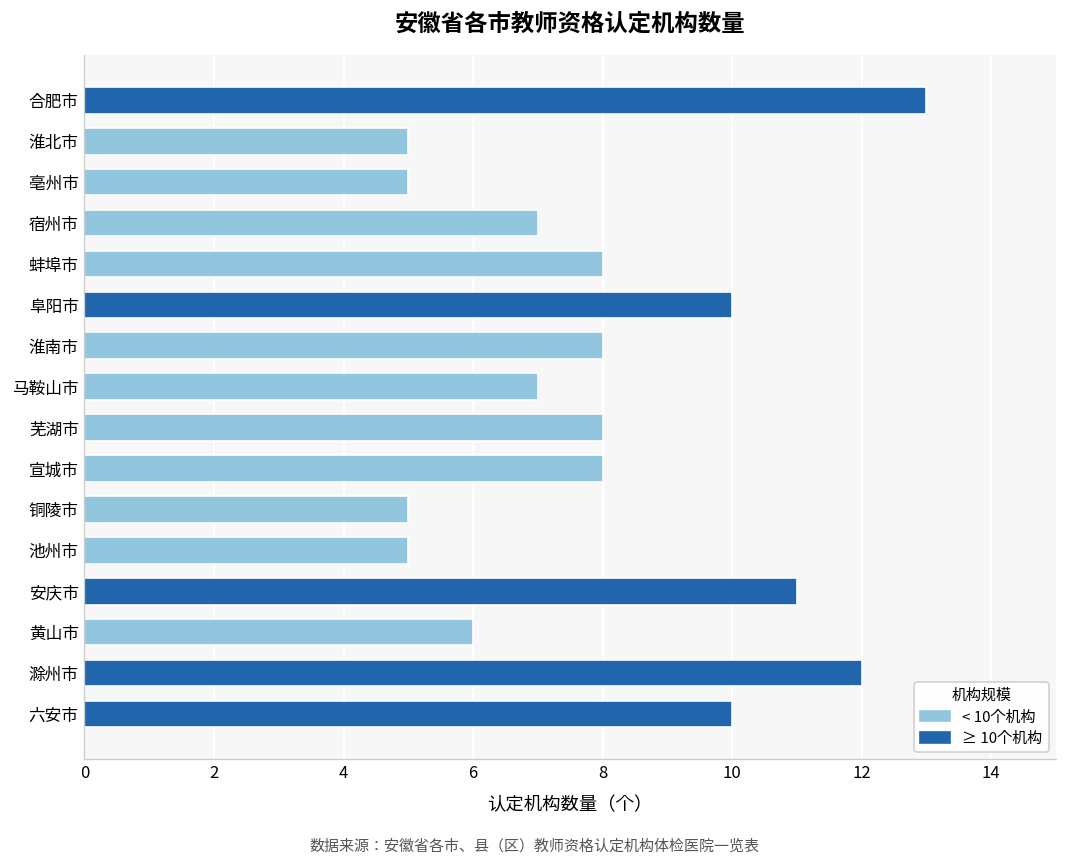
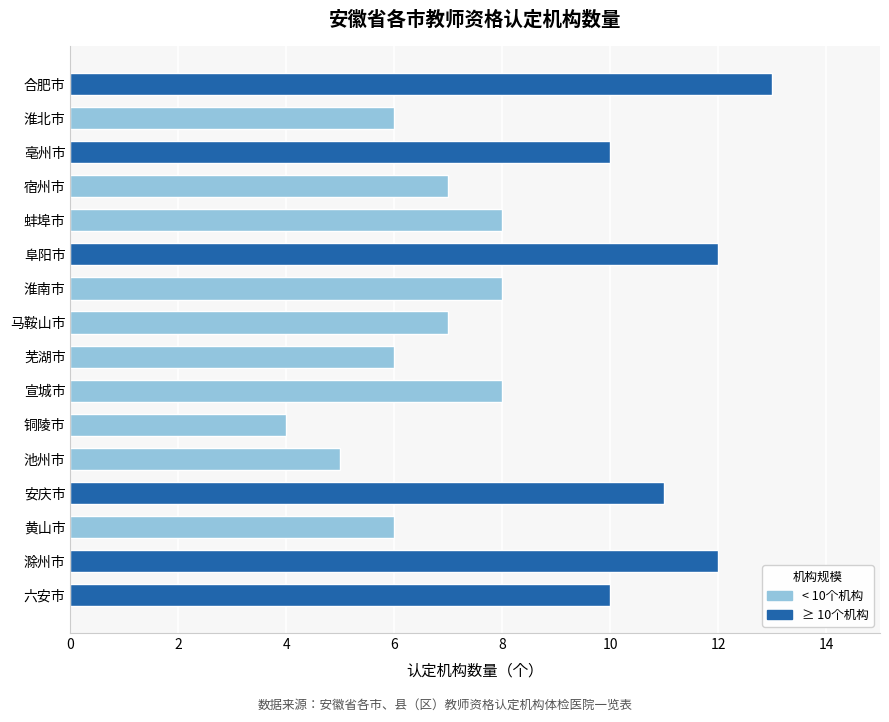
  {
    "合肥市": 13,
-   "淮北市": 5,
-   "亳州市": 5,
+   "淮北市": 6,
+   "亳州市": 10,
    "宿州市": 7,
    "蚌埠市": 8,
-   "阜阳市": 10,
+   "阜阳市": 12,
    "淮南市": 8,
    "马鞍山市": 7,
-   "芜湖市": 8,
+   "芜湖市": 6,
    "宣城市": 8,
-   "铜陵市": 5,
+   "铜陵市": 4,
    "池州市": 5,
    "安庆市": 11,
    "黄山市": 6,
    "滁州市": 12,
    "六安市": 10
  }
